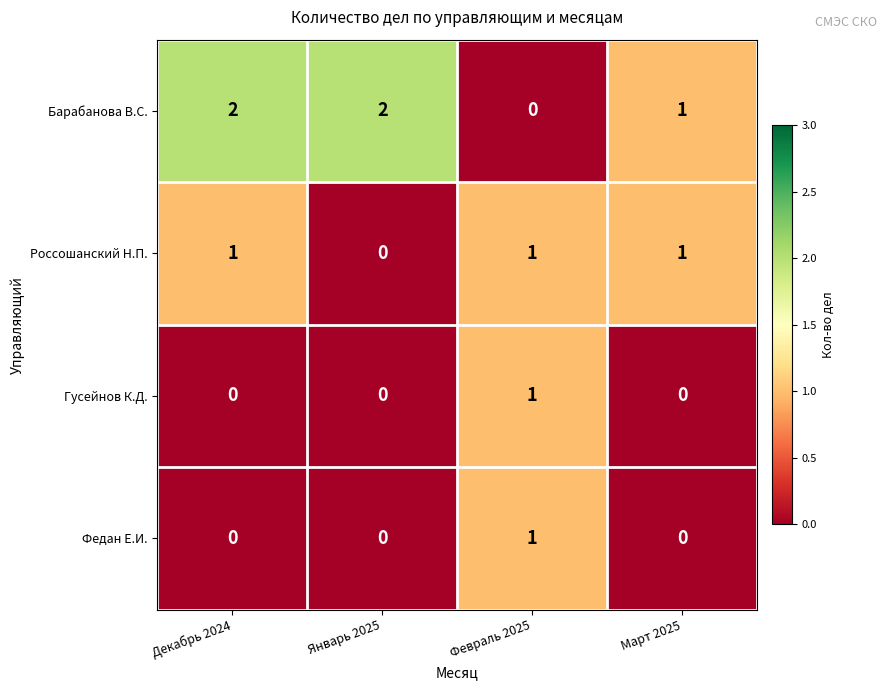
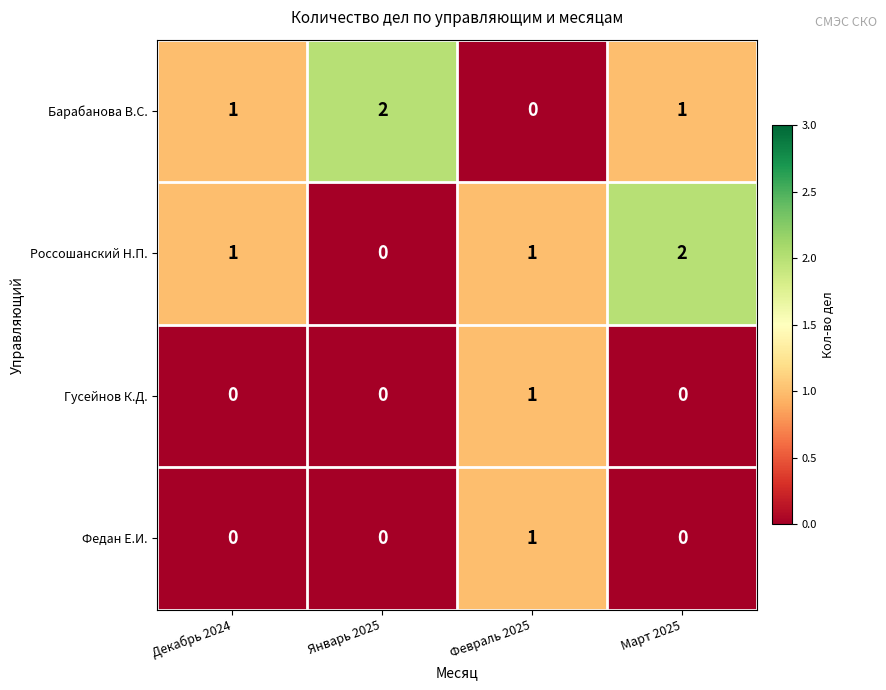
  {
    "Барабанова В.С.": {
-     "Декабрь 2024": 2,
+     "Декабрь 2024": 1,
      "Январь 2025": 2,
      "Февраль 2025": 0,
      "Март 2025": 1
    },
    "Россошанский Н.П.": {
      "Декабрь 2024": 1,
      "Январь 2025": 0,
      "Февраль 2025": 1,
-     "Март 2025": 1
+     "Март 2025": 2
    },
    "Гусейнов К.Д.": {
      "Декабрь 2024": 0,
      "Январь 2025": 0,
      "Февраль 2025": 1,
      "Март 2025": 0
    },
    "Федан Е.И.": {
      "Декабрь 2024": 0,
      "Январь 2025": 0,
      "Февраль 2025": 1,
      "Март 2025": 0
    }
  }
